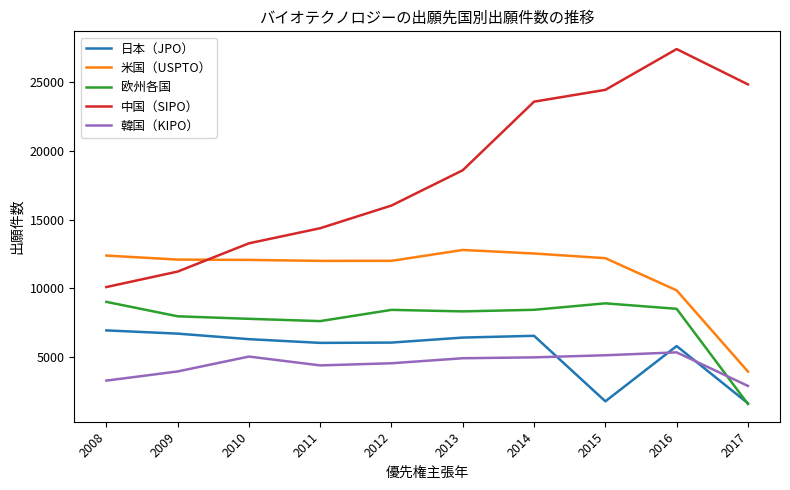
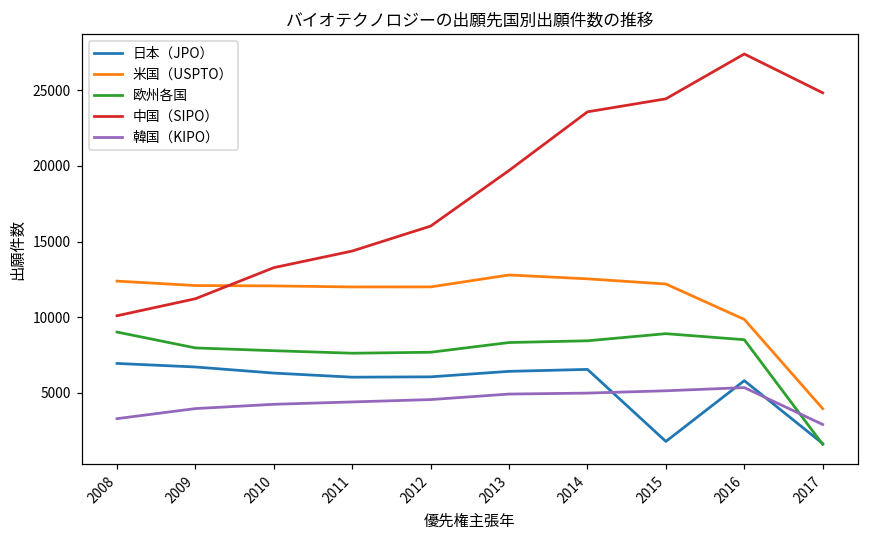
  {
    "日本（JPO）": {
      "2008": 6900,
      "2009": 6700,
      "2010": 6300,
      "2011": 6000,
      "2012": 6100,
      "2013": 6400,
      "2014": 6500,
      "2015": 1800,
      "2016": 5800
    },
    "米国（USPTO）": {
      "2008": 12400,
      "2009": 12100,
      "2010": 12100,
      "2011": 12000,
      "2012": 12000,
      "2013": 12800,
      "2014": 12500,
      "2015": 12200,
      "2016": 9900,
      "2017": 3900
    },
    "欧州各国": {
      "2008": 9000,
      "2009": 8000,
      "2010": 7800,
      "2011": 7600,
-     "2012": 8400,
+     "2012": 7700,
      "2013": 8300,
      "2014": 8400,
      "2015": 8900,
      "2016": 8500
    },
    "中国（SIPO）": {
      "2008": 10100,
      "2009": 11200,
      "2010": 13300,
      "2011": 14400,
      "2012": 16000,
-     "2013": 18600,
+     "2013": 19700,
      "2014": 23600,
      "2015": 24400,
      "2016": 27400,
      "2017": 24800
    },
    "韓国（KIPO）": {
      "2008": 3300,
      "2009": 4000,
-     "2010": 5000,
+     "2010": 4200,
      "2011": 4400,
      "2012": 4500,
      "2013": 4900,
      "2014": 5000,
      "2015": 5100,
      "2016": 5300,
      "2017": 2900
    }
  }
